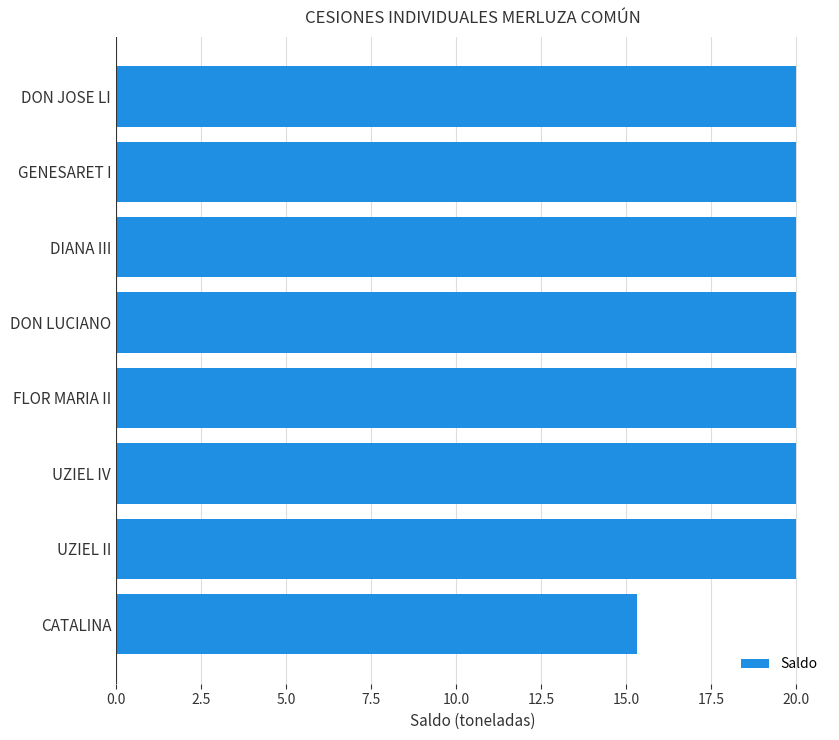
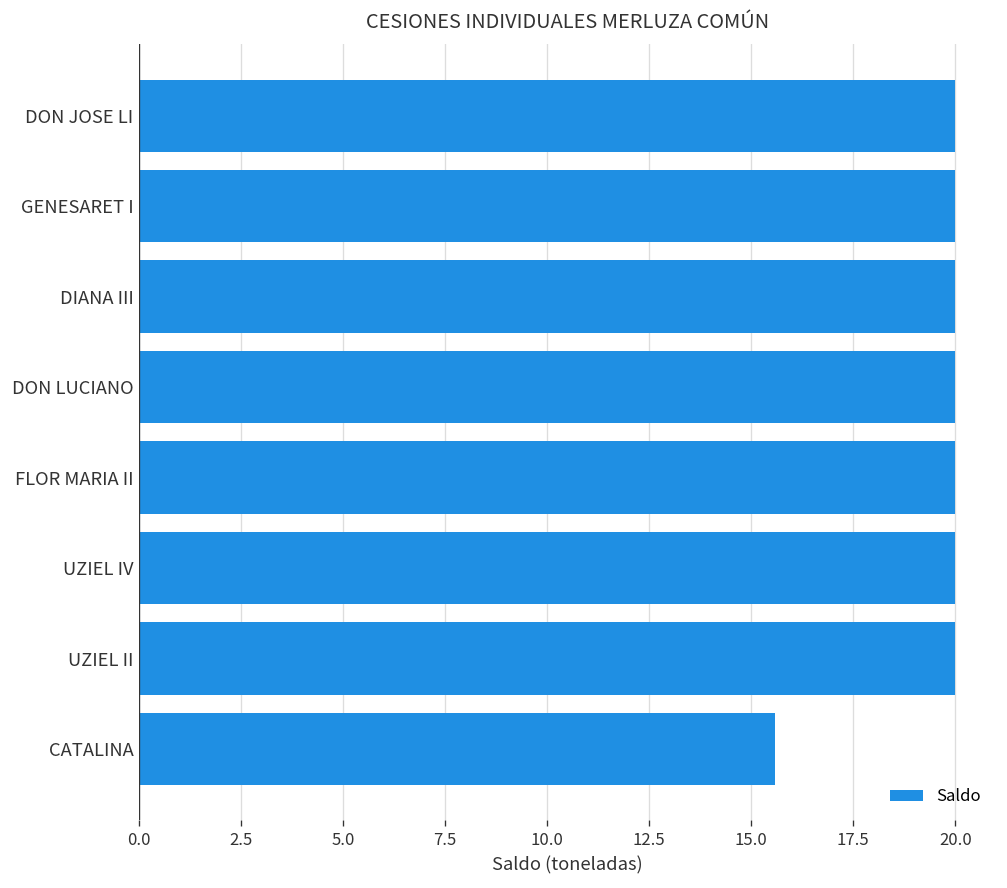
  {
    "DON JOSE LI": 20.0,
    "GENESARET I": 20.0,
    "DIANA III": 20.0,
    "DON LUCIANO": 20.0,
    "FLOR MARIA II": 20.0,
    "UZIEL IV": 20.0,
    "UZIEL II": 20.0,
-   "CATALINA": 15.3
+   "CATALINA": 15.6
  }
